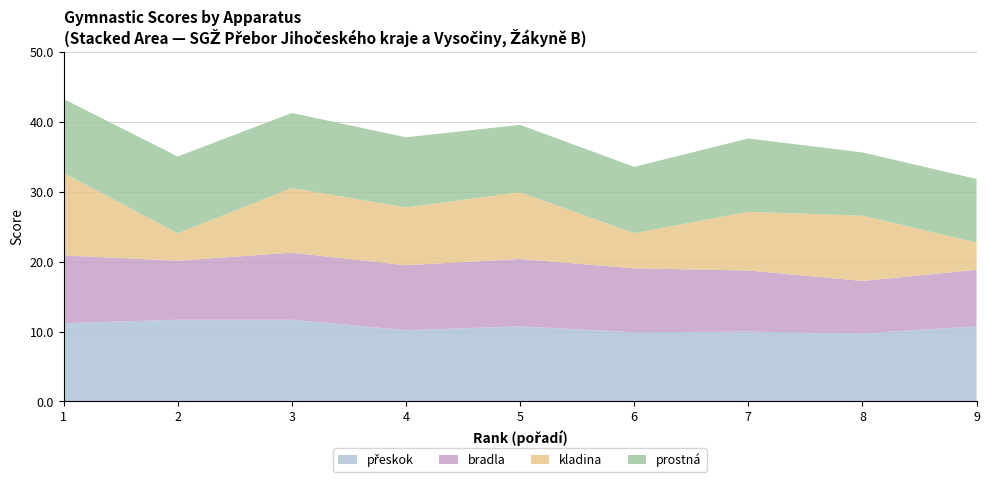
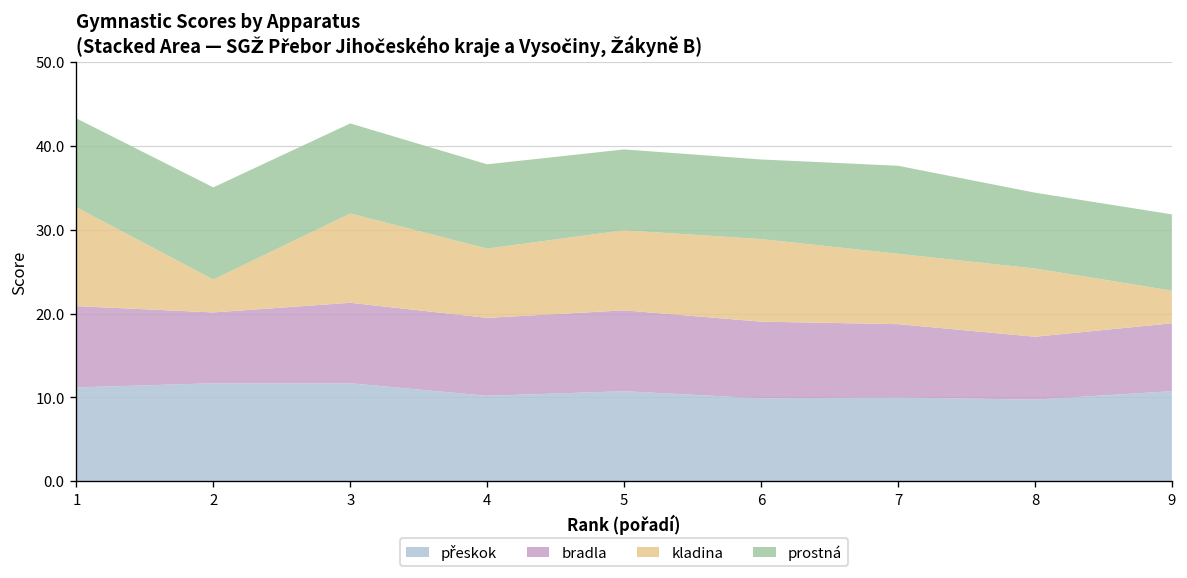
  {
    "kladina": {
      "1": 12,
      "2": 4,
-     "3": 9,
+     "3": 11,
      "4": 8,
      "5": 10,
-     "6": 5,
+     "6": 10,
      "7": 8,
-     "8": 9,
+     "8": 8,
      "9": 4
    }
  }
